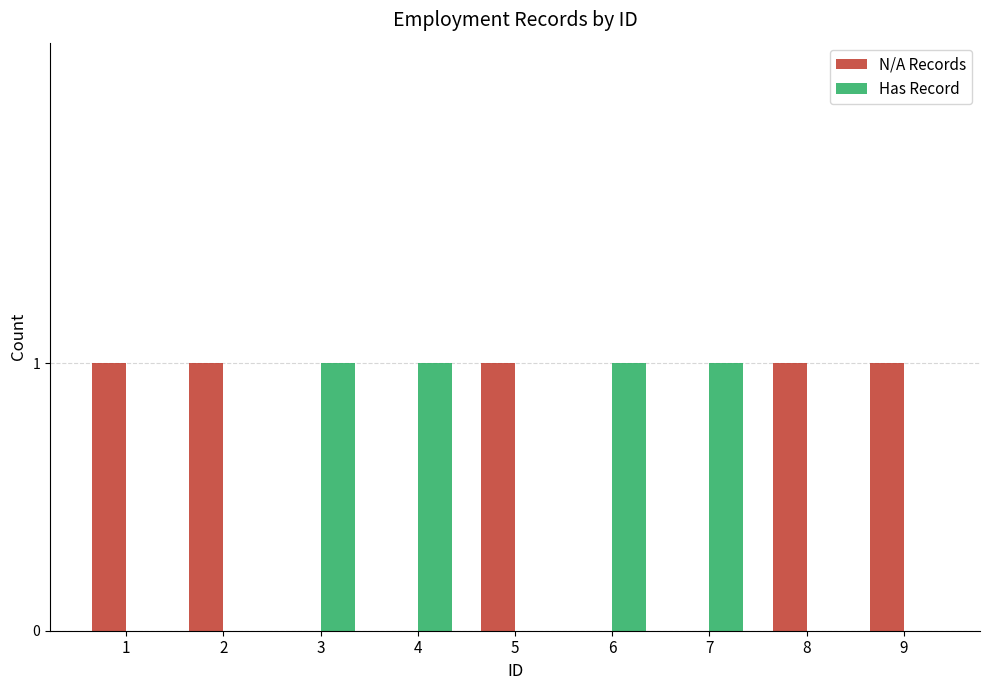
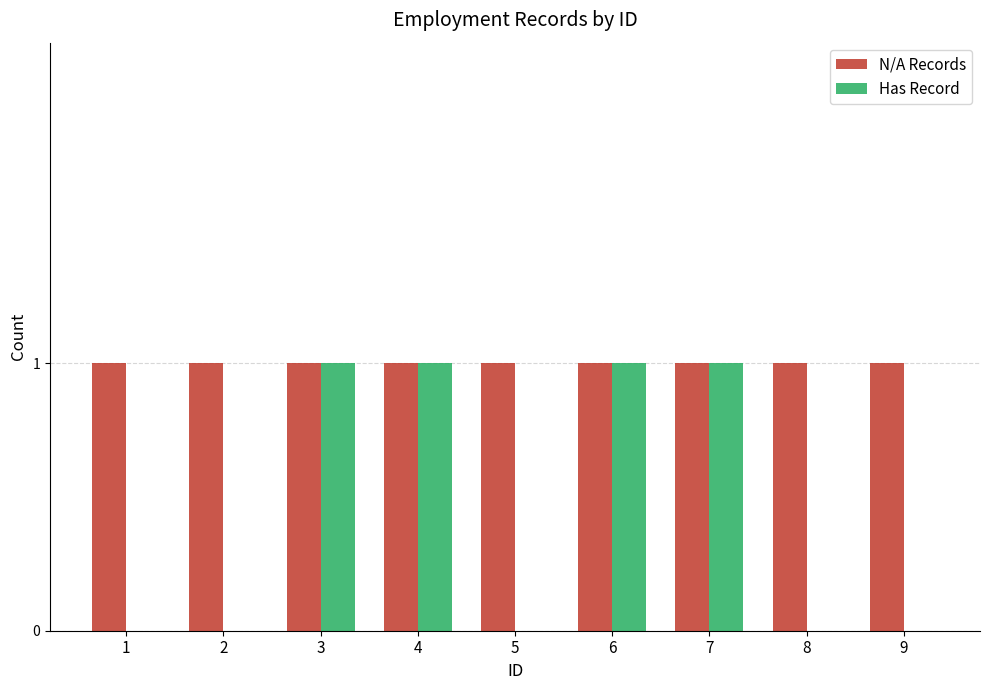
  {
    "N/A Records": {
      "1": 1,
      "2": 1,
-     "3": 0,
-     "4": 0,
+     "3": 1,
+     "4": 1,
      "5": 1,
-     "6": 0,
-     "7": 0,
+     "6": 1,
+     "7": 1,
      "8": 1,
      "9": 1
    },
    "Has Record": {
      "1": 0,
      "2": 0,
      "3": 1,
      "4": 1,
      "5": 0,
      "6": 1,
      "7": 1,
      "8": 0,
      "9": 0
    }
  }
